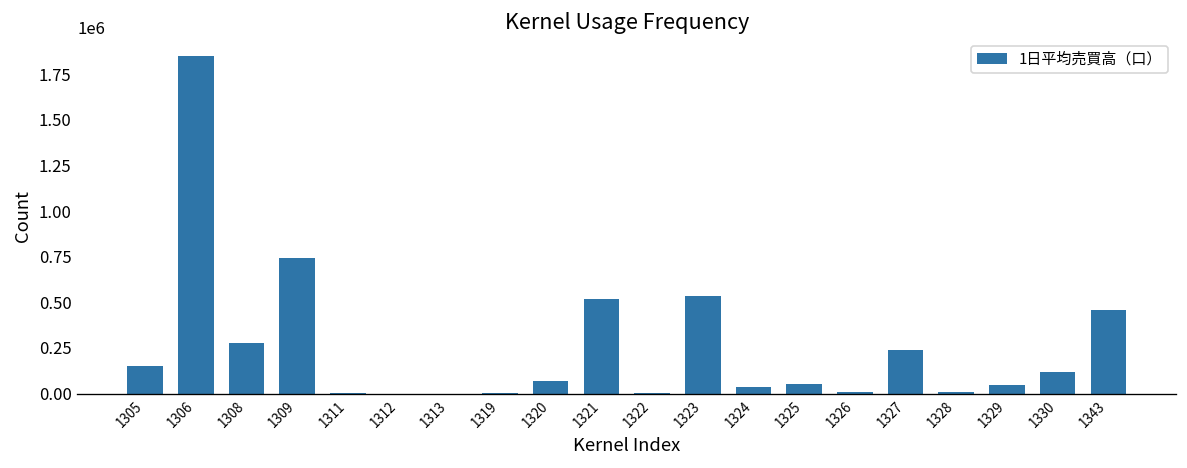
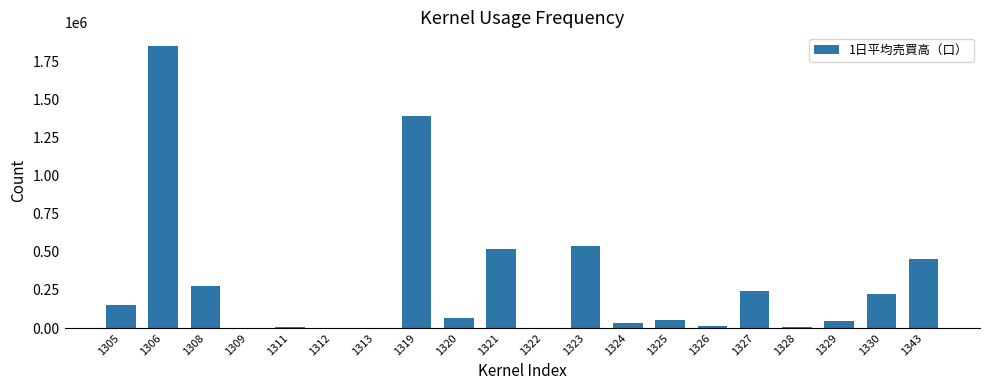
  {
    "1305": 150000,
    "1306": 1850000,
    "1308": 280000,
-   "1309": 750000,
-   "1319": 0,
+   "1309": 0,
+   "1319": 1390000,
    "1320": 70000,
    "1321": 520000,
    "1323": 540000,
    "1324": 30000,
    "1325": 50000,
    "1327": 240000,
    "1329": 50000,
-   "1330": 120000,
+   "1330": 220000,
    "1343": 460000
  }
